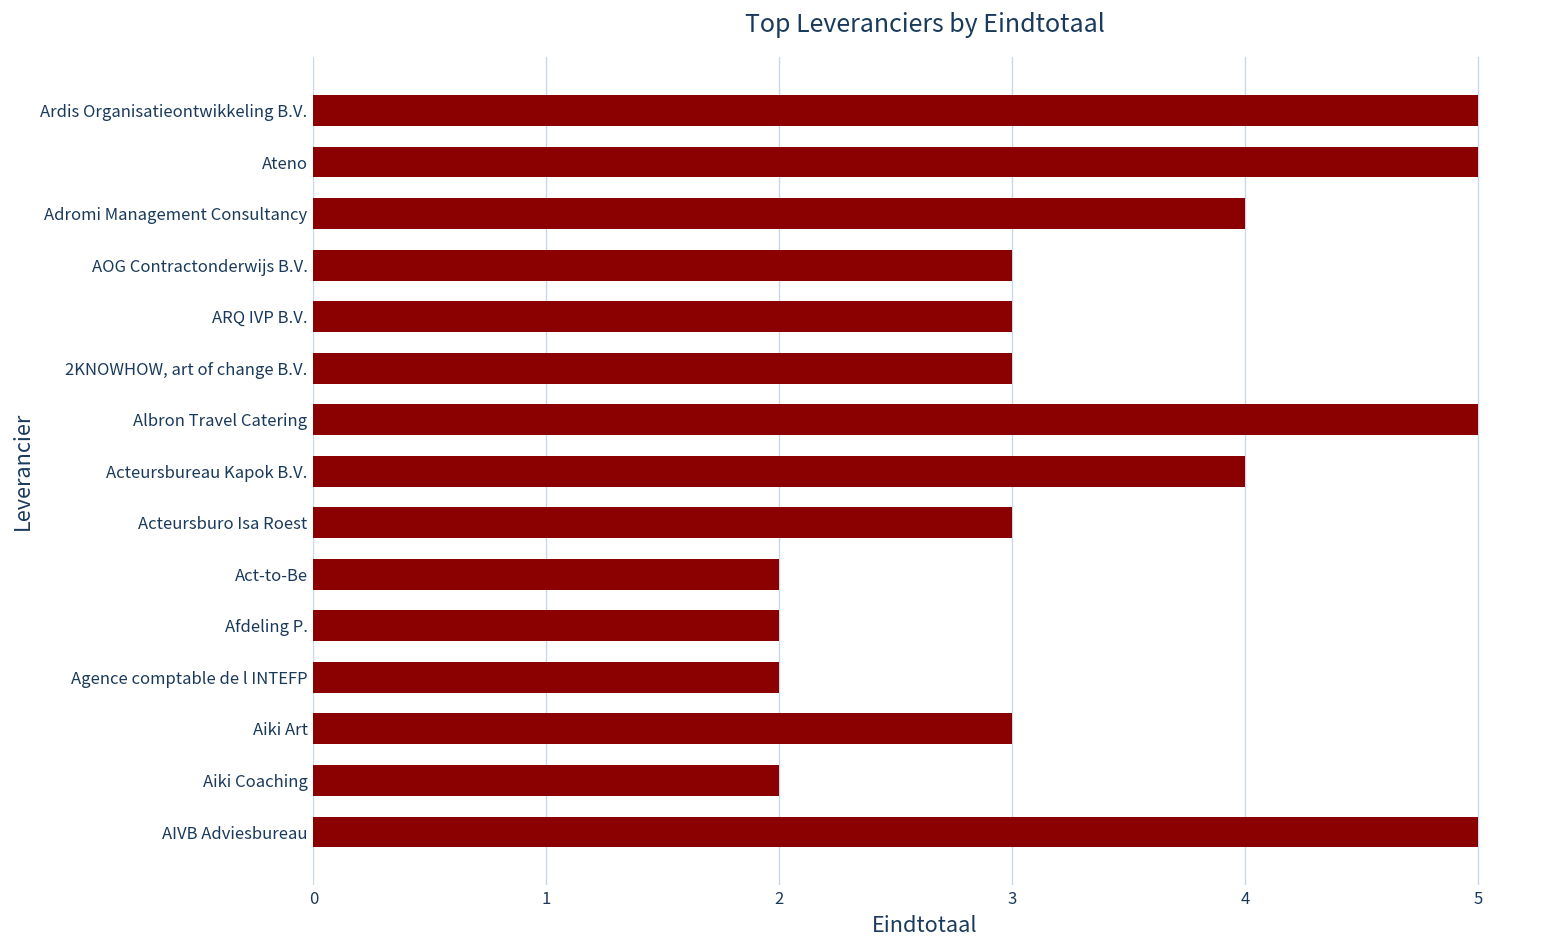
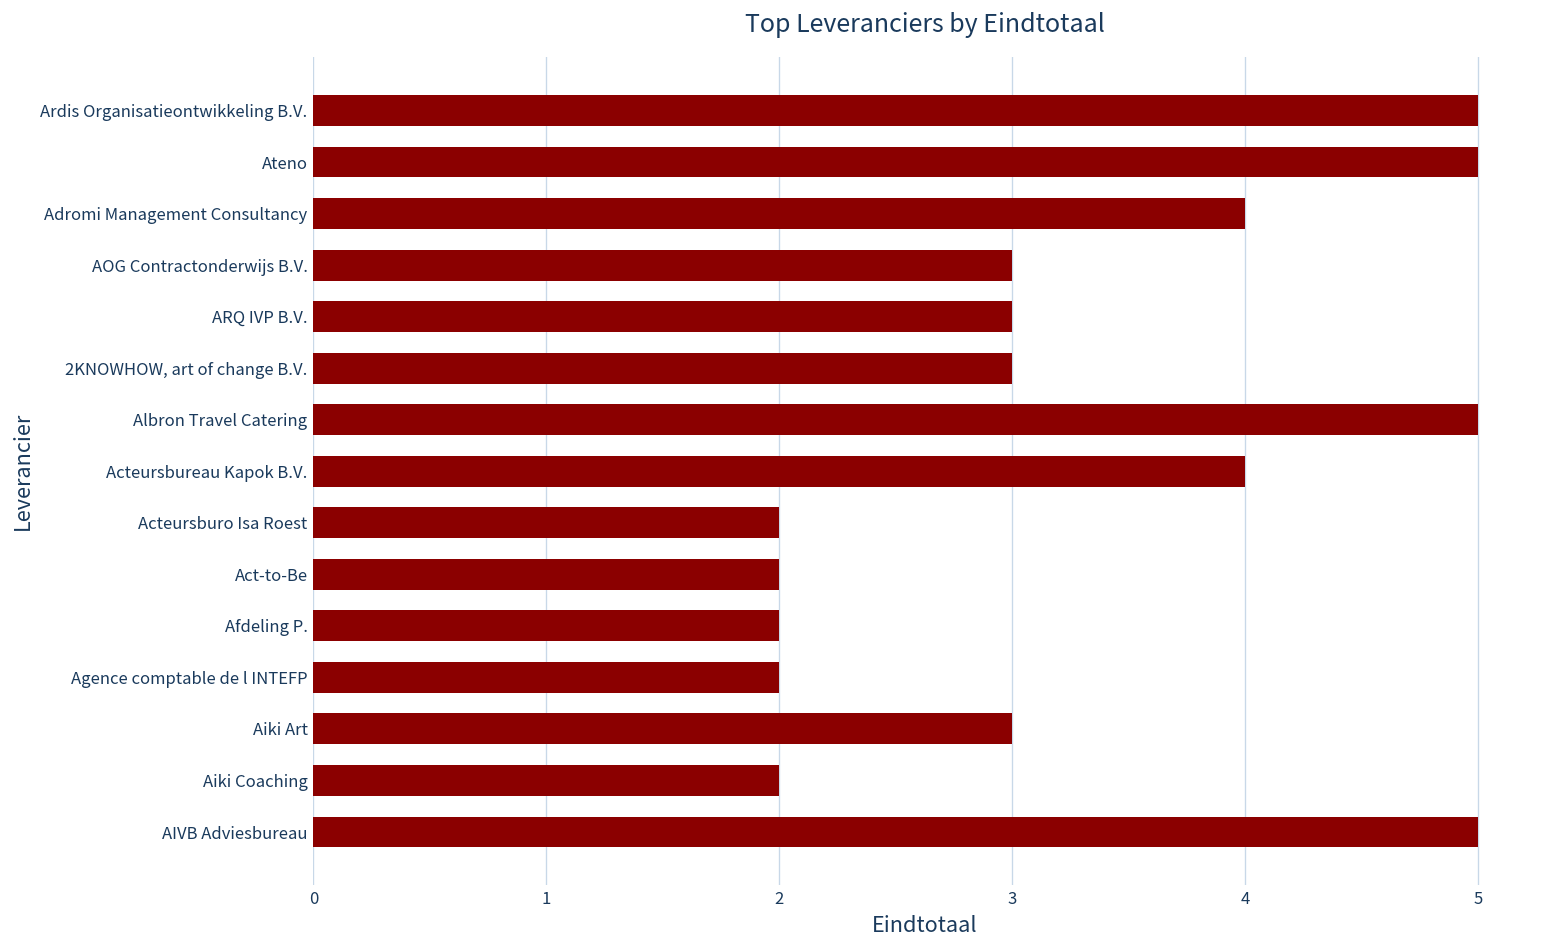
  {
    "Ardis Organisatieontwikkeling B.V.": 5,
    "Ateno": 5,
    "Adromi Management Consultancy": 4,
    "AOG Contractonderwijs B.V.": 3,
    "ARQ IVP B.V.": 3,
    "2KNOWHOW, art of change B.V.": 3,
    "Albron Travel Catering": 5,
    "Acteursbureau Kapok B.V.": 4,
-   "Acteursburo Isa Roest": 3,
+   "Acteursburo Isa Roest": 2,
    "Act-to-Be": 2,
    "Afdeling P.": 2,
    "Agence comptable de l INTEFP": 2,
    "Aiki Art": 3,
    "Aiki Coaching": 2,
    "AIVB Adviesbureau": 5
  }
